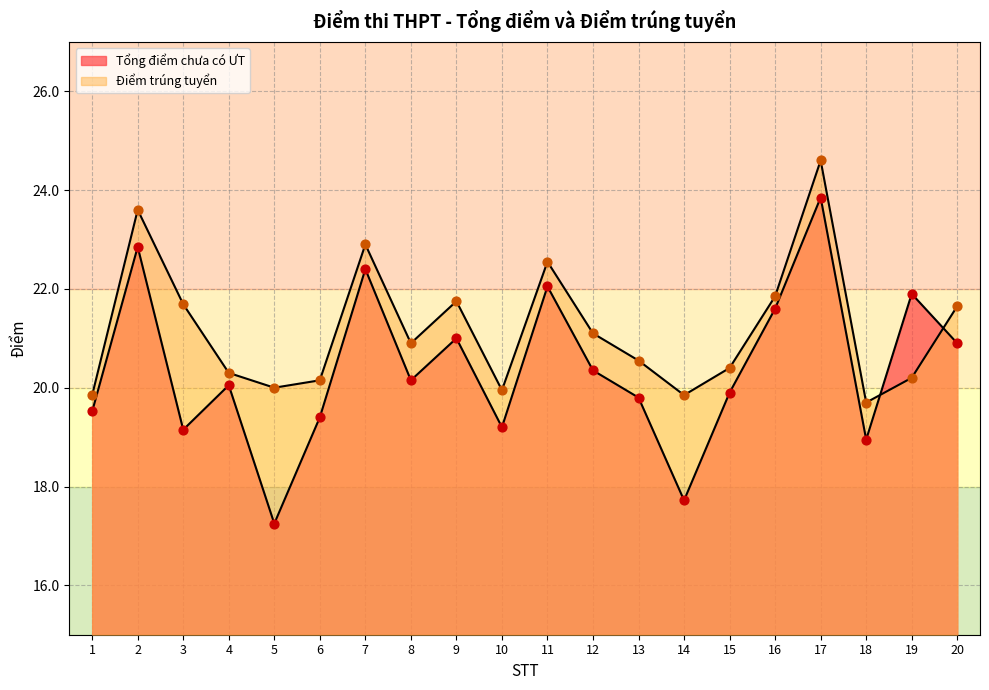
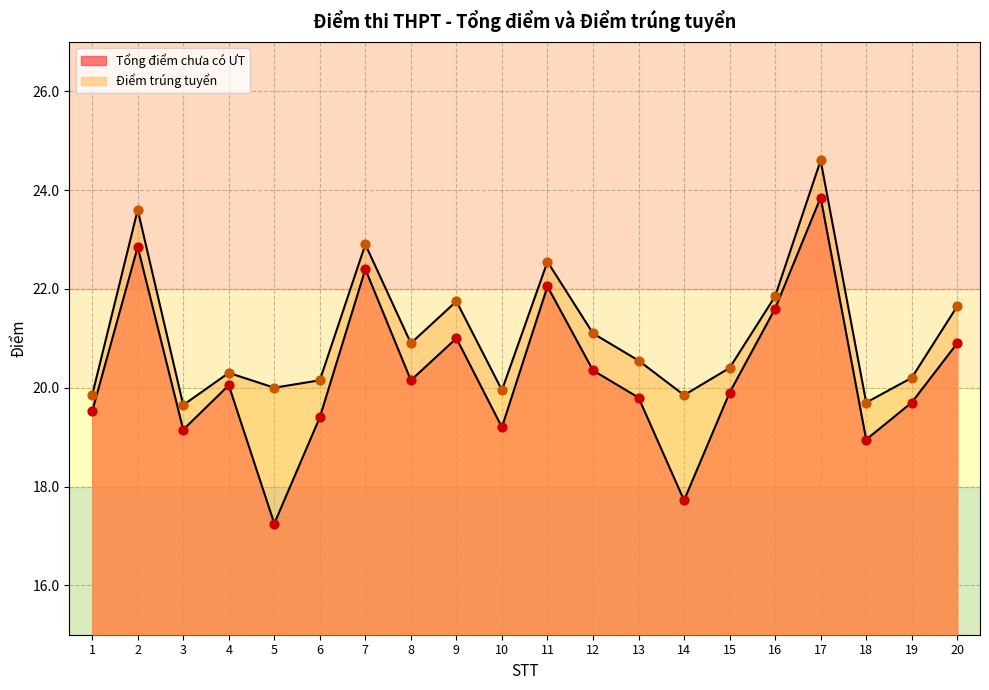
  {
    "Tổng điểm chưa có ƯT": {
      "1": 19.5,
      "2": 22.9,
      "3": 19.2,
      "4": 20.1,
      "5": 17.3,
      "6": 19.4,
      "7": 22.4,
      "8": 20.2,
      "9": 21.0,
      "10": 19.2,
      "11": 22.1,
      "12": 20.4,
      "13": 19.8,
      "14": 17.7,
      "15": 19.9,
      "16": 21.6,
      "17": 23.9,
      "18": 19.0,
-     "19": 21.9,
+     "19": 19.7,
      "20": 20.9
    },
    "Điểm trúng tuyển": {
      "1": 19.9,
      "2": 23.6,
-     "3": 21.7,
+     "3": 19.7,
      "4": 20.3,
      "5": 20.0,
      "6": 20.2,
      "7": 22.9,
      "8": 20.9,
      "9": 21.8,
      "10": 20.0,
      "11": 22.6,
      "12": 21.1,
      "13": 20.6,
      "14": 19.9,
      "15": 20.4,
      "16": 21.9,
      "17": 24.6,
      "18": 19.7,
      "19": 20.2,
      "20": 21.7
    }
  }
